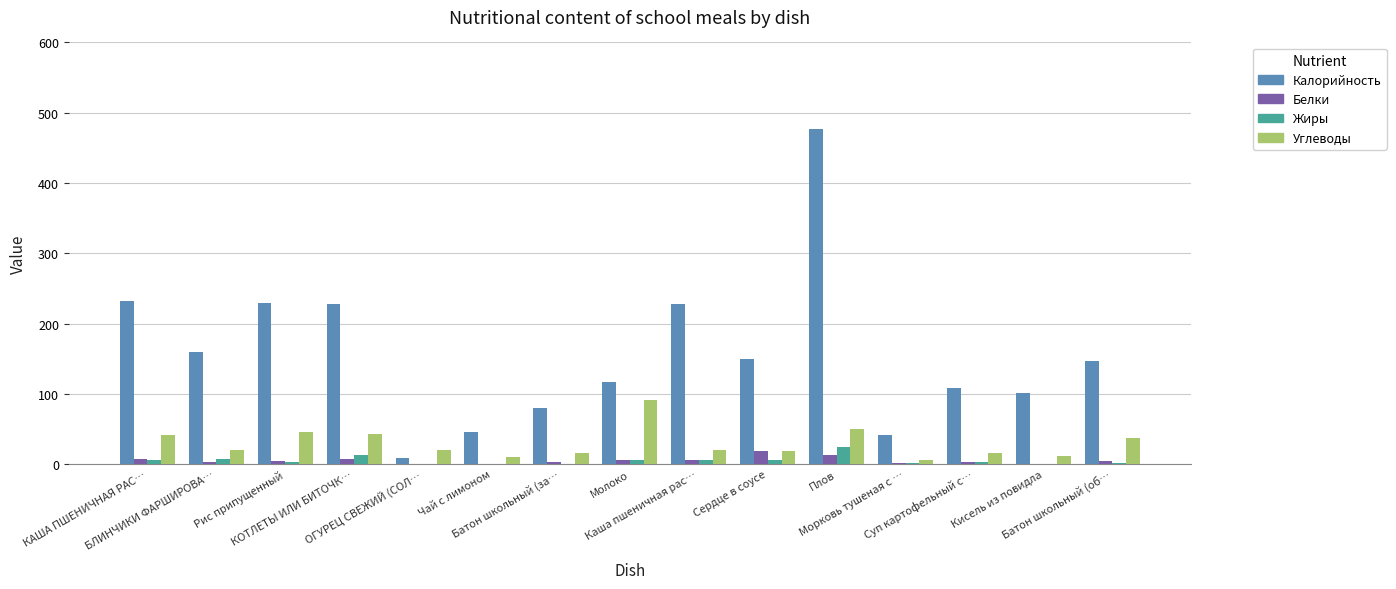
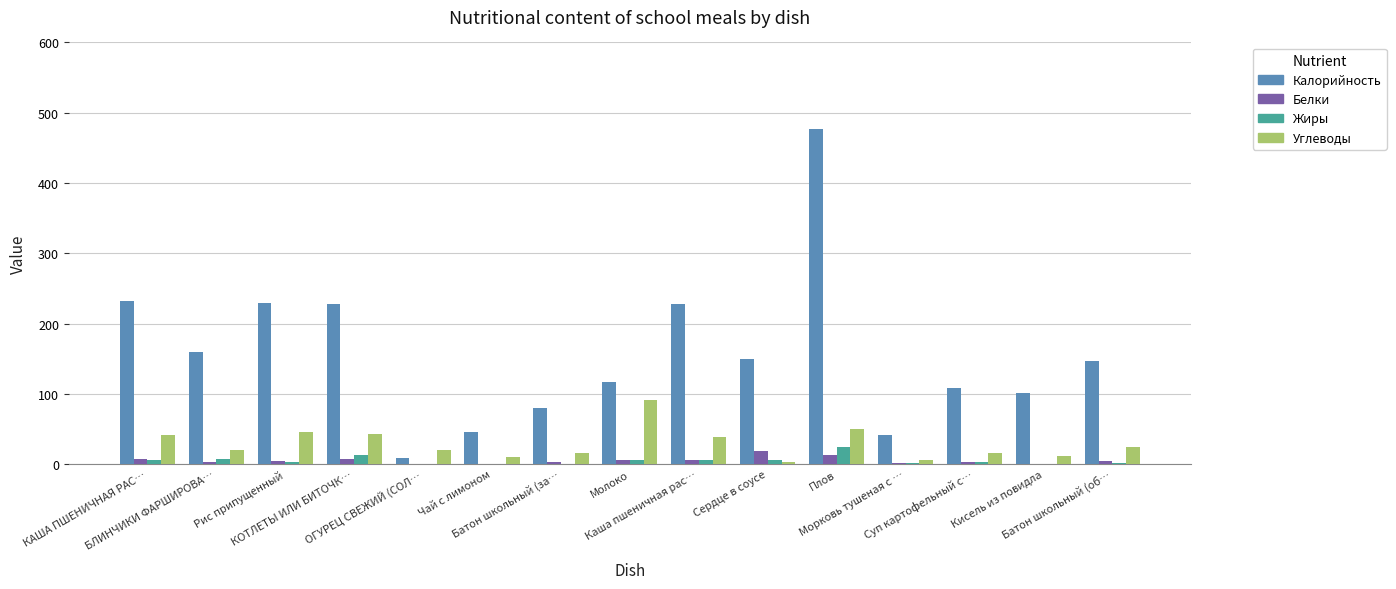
  {
    "Углеводы": {
      "КАША ПШЕНИЧНАЯ РАС…": 40,
      "БЛИНЧИКИ ФАРШИРОВА…": 20,
      "Рис припущенный": 50,
      "КОТЛЕТЫ ИЛИ БИТОЧК…": 40,
      "ОГУРЕЦ СВЕЖИЙ (СОЛ…": 20,
      "Чай с лимоном": 10,
      "Батон школьный (за…": 20,
      "Молоко": 90,
-     "Каша пшеничная рас…": 20,
-     "Сердце в соусе": 20,
+     "Каша пшеничная рас…": 40,
+     "Сердце в соусе": 0,
      "Плов": 50,
      "Морковь тушеная с …": 10,
      "Суп картофельный с…": 20,
      "Кисель из повидла": 10,
-     "Батон школьный (об…": 40
+     "Батон школьный (об…": 20
    }
  }
